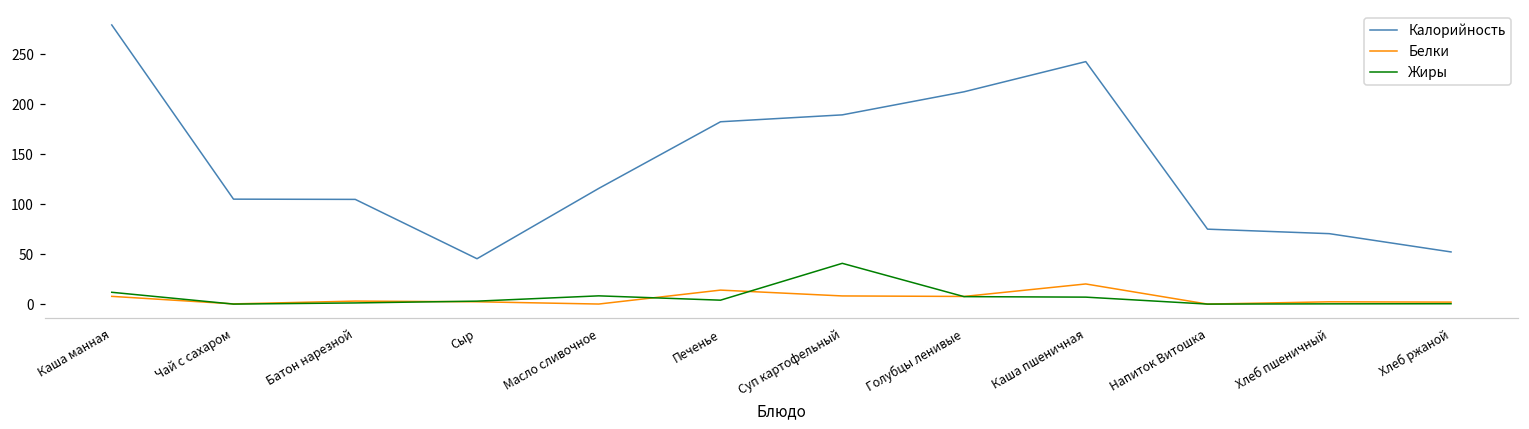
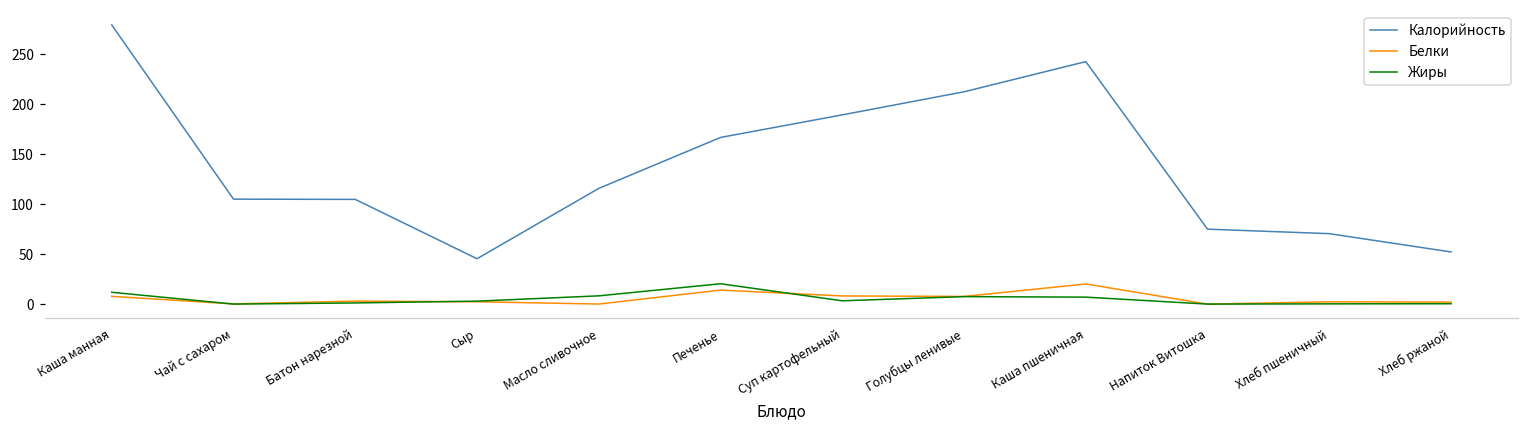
  {
    "Калорийность": {
      "Каша манная": 280,
      "Чай с сахаром": 110,
      "Батон нарезной": 100,
      "Сыр": 50,
      "Масло сливочное": 120,
-     "Печенье": 180,
+     "Печенье": 170,
      "Суп картофельный": 190,
      "Голубцы ленивые": 210,
      "Каша пшеничная": 240,
      "Напиток Витошка": 80,
      "Хлеб пшеничный": 70,
      "Хлеб ржаной": 50
    },
    "Белки": {
      "Каша манная": 10,
      "Масло сливочное": 0,
      "Печенье": 10,
      "Суп картофельный": 10,
      "Каша пшеничная": 20
    },
    "Жиры": {
      "Каша манная": 10,
      "Масло сливочное": 10,
-     "Печенье": 0,
-     "Суп картофельный": 40,
+     "Печенье": 20,
+     "Суп картофельный": 0,
      "Каша пшеничная": 10
    }
  }
